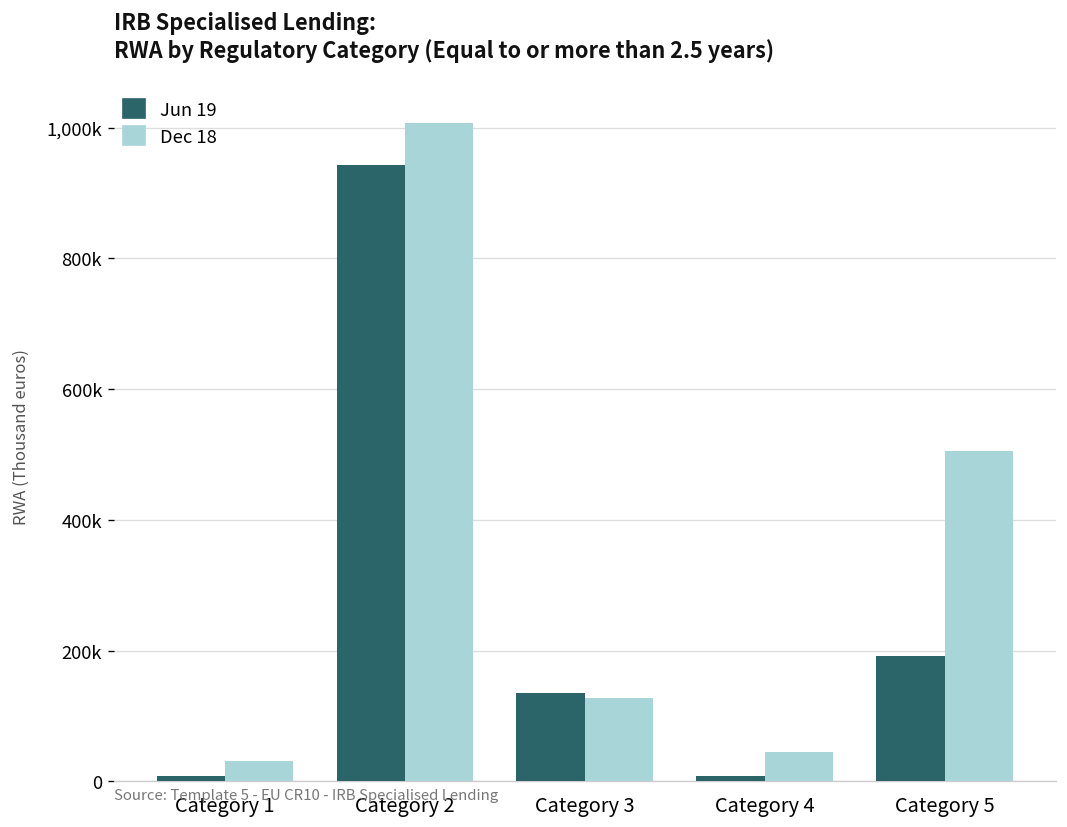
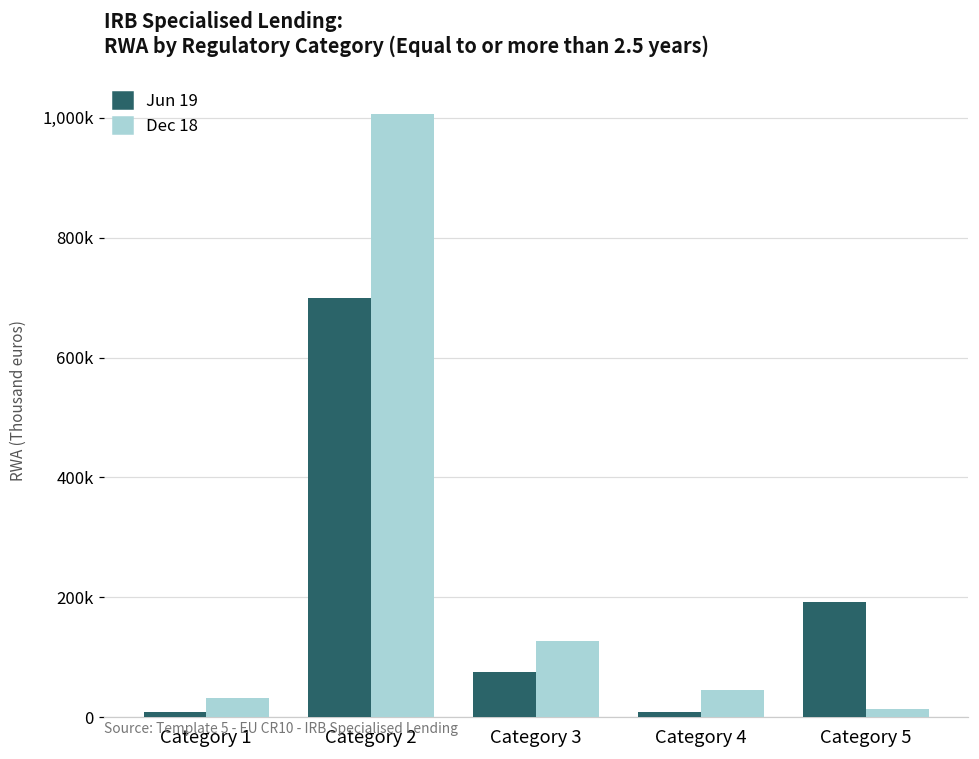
  {
    "Jun 19": {
      "Category 1": "10,000",
-     "Category 2": "940,000",
-     "Category 3": "130,000",
+     "Category 2": "700,000",
+     "Category 3": "80,000",
      "Category 4": "10,000",
      "Category 5": "190,000"
    },
    "Dec 18": {
      "Category 1": "30,000",
      "Category 2": "1,010,000",
      "Category 3": "130,000",
      "Category 4": "50,000",
-     "Category 5": "500,000"
+     "Category 5": "10,000"
    }
  }
